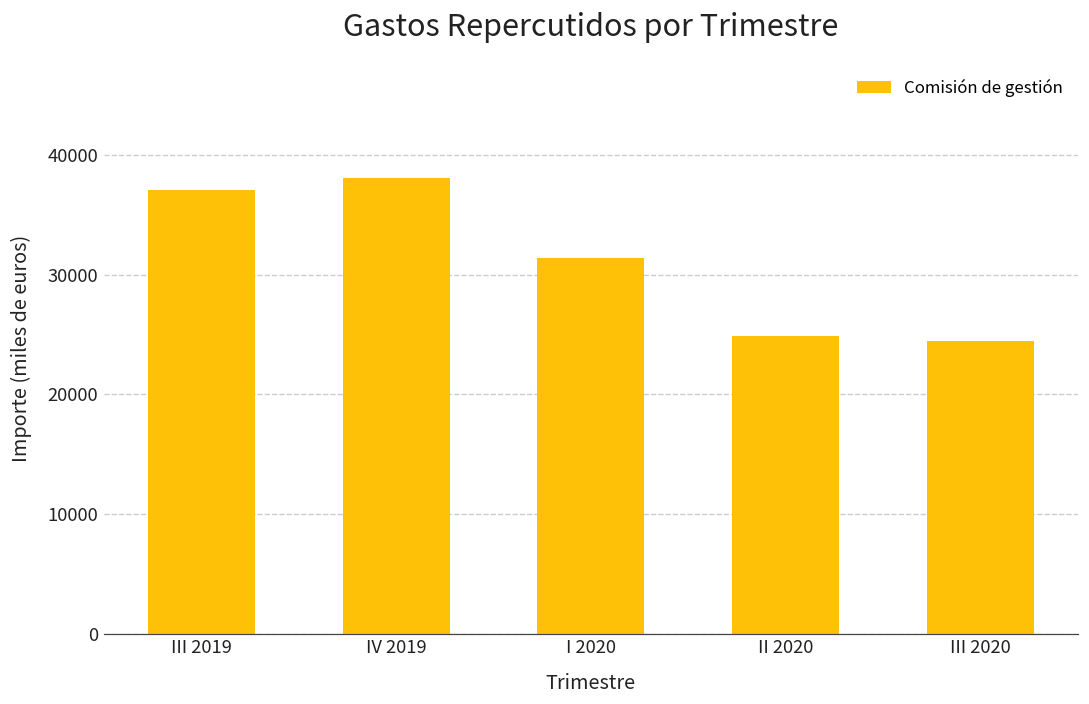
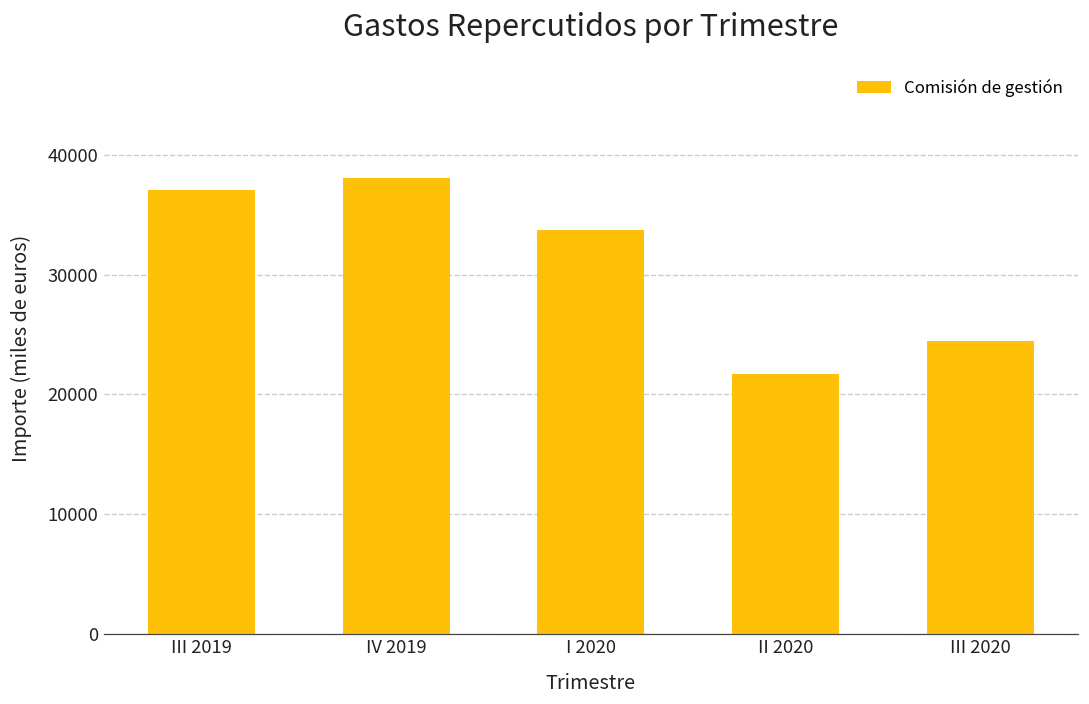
  {
    "III 2019": 37100,
    "IV 2019": 38100,
-   "I 2020": 31400,
-   "II 2020": 24900,
+   "I 2020": 33700,
+   "II 2020": 21700,
    "III 2020": 24500
  }
